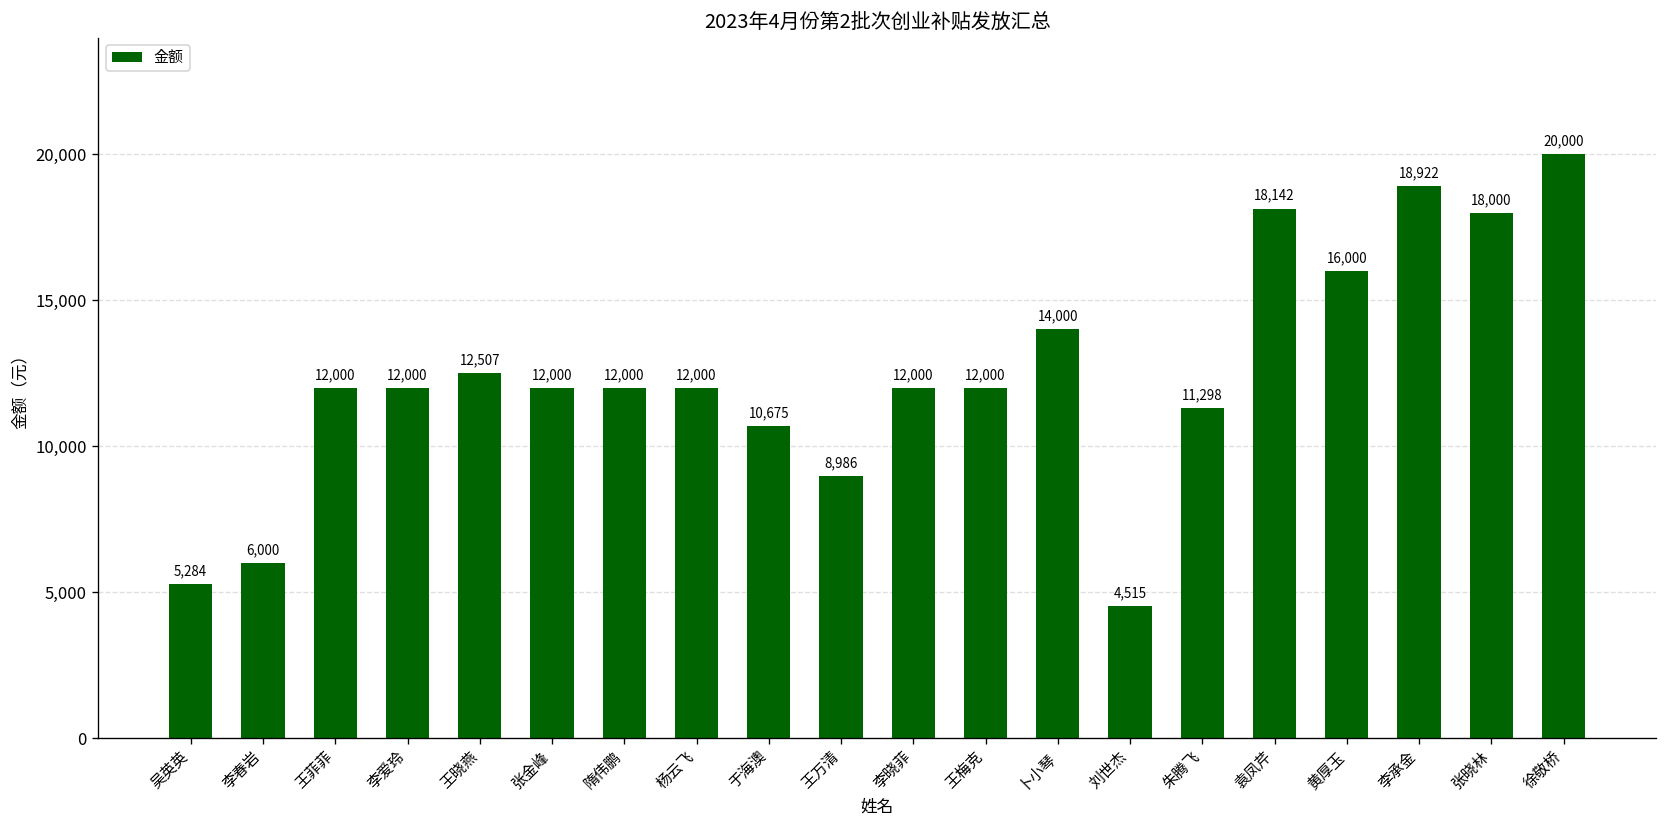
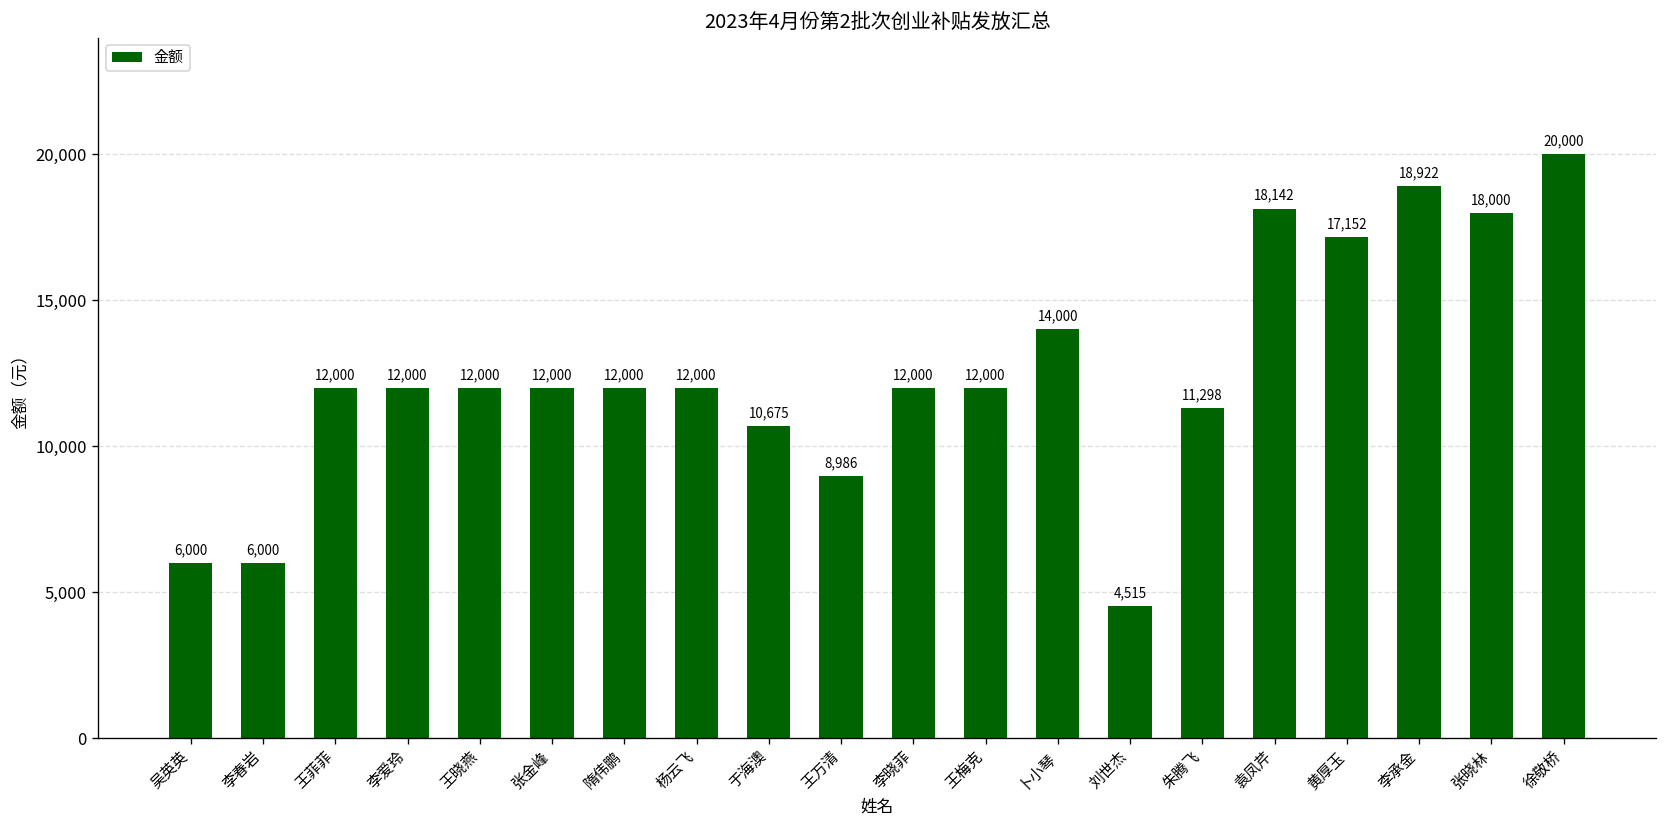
  {
-   "吴英英": "5,284",
+   "吴英英": "6,000",
    "李春岩": "6,000",
    "王菲菲": "12,000",
    "李爱玲": "12,000",
-   "王晓燕": "12,507",
+   "王晓燕": "12,000",
    "张金峰": "12,000",
    "隋伟鹏": "12,000",
    "杨云飞": "12,000",
    "于海澳": "10,675",
    "王万清": "8,986",
    "李晓菲": "12,000",
    "王梅克": "12,000",
    "卜小琴": "14,000",
    "刘世杰": "4,515",
    "朱腾飞": "11,298",
    "袁凤芹": "18,142",
-   "黄厚玉": "16,000",
+   "黄厚玉": "17,152",
    "李承金": "18,922",
    "张晓林": "18,000",
    "徐敬桥": "20,000"
  }
